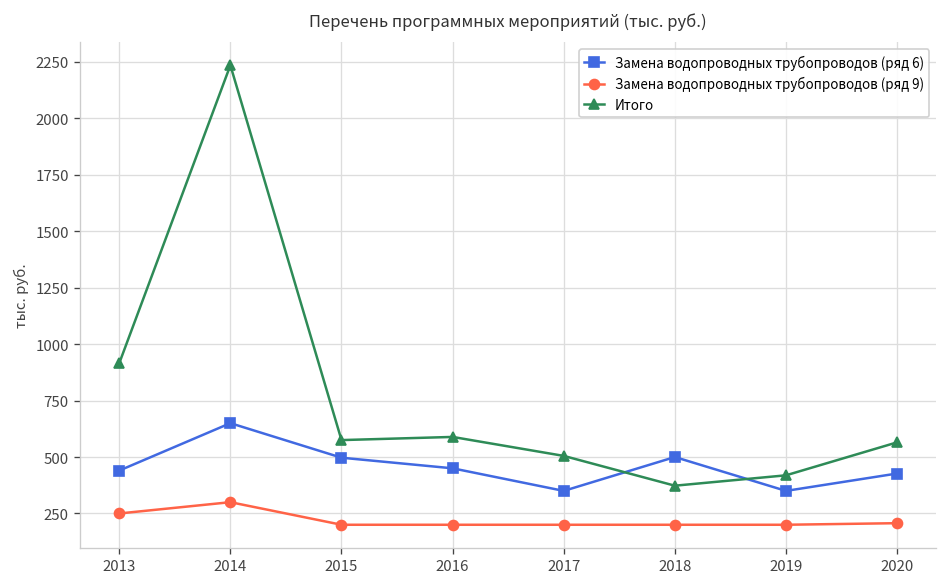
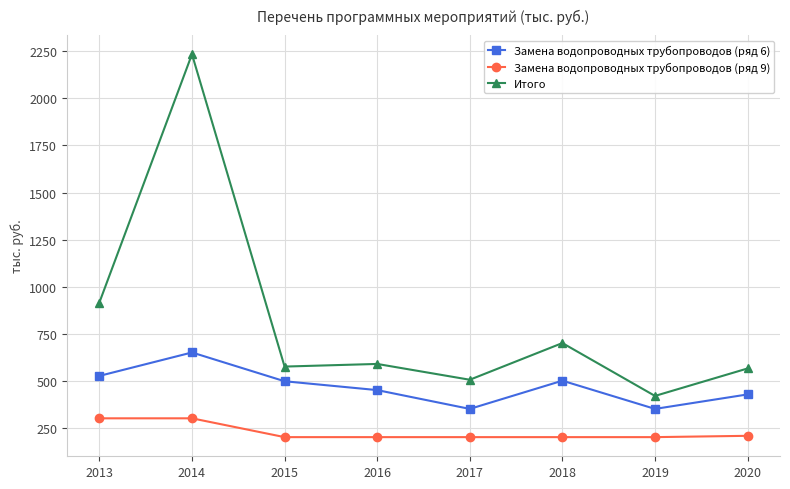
  {
    "Замена водопроводных трубопроводов (ряд 6)": {
-     "2013": 440,
+     "2013": 530,
      "2014": 650,
      "2015": 500,
      "2016": 450,
      "2017": 350,
      "2018": 500,
      "2019": 350,
      "2020": 430
    },
    "Замена водопроводных трубопроводов (ряд 9)": {
-     "2013": 250,
+     "2013": 300,
      "2014": 300,
      "2015": 200,
      "2016": 200,
      "2017": 200,
      "2018": 200,
      "2019": 200,
      "2020": 210
    },
    "Итого": {
      "2013": 920,
      "2014": 2240,
      "2015": 580,
      "2016": 590,
      "2017": 510,
-     "2018": 370,
+     "2018": 700,
      "2019": 420,
      "2020": 570
    }
  }
